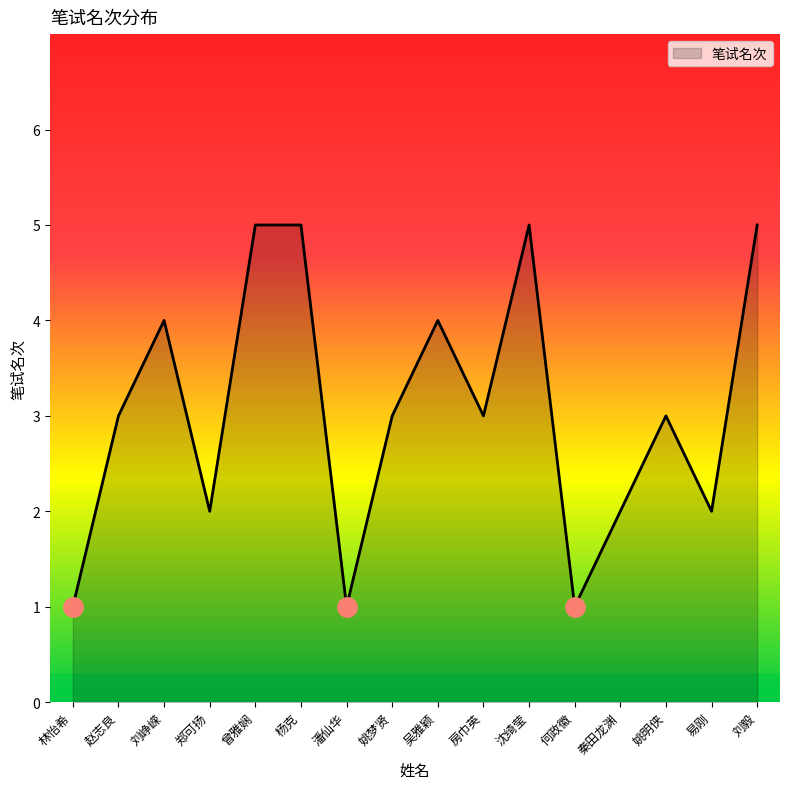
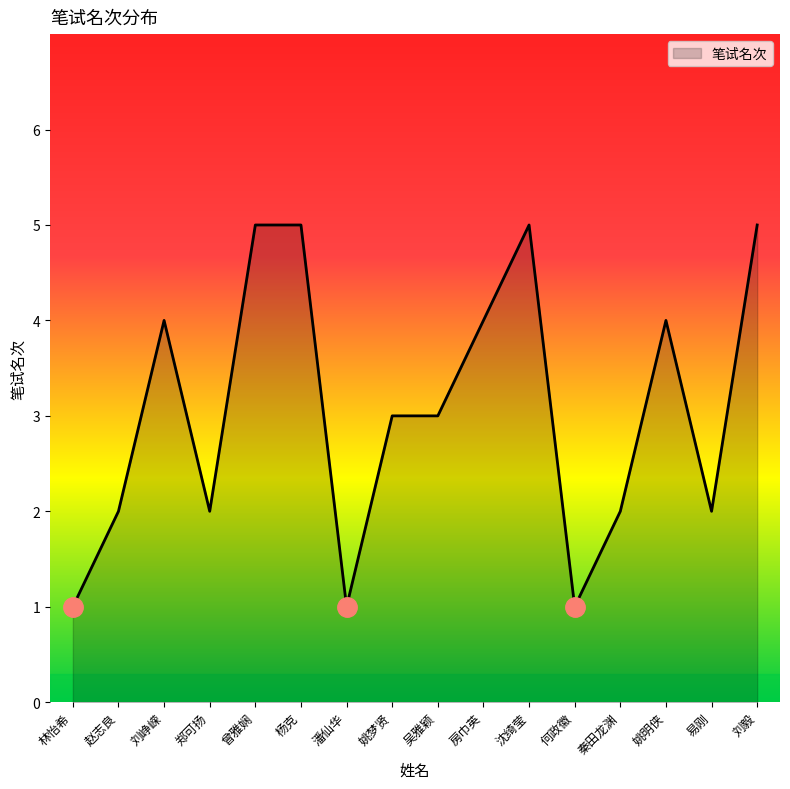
  {
    "笔试名次": {
-     "赵志良": 3,
+     "赵志良": 2,
      "刘峥嵘": 4,
      "郑可扬": 2,
      "曾雅娴": 5,
      "杨克": 5,
      "姚梦贤": 3,
-     "吴雅颖": 4,
-     "房巾英": 3,
+     "吴雅颖": 3,
+     "房巾英": 4,
      "沈绮莹": 5,
      "秦田龙渊": 2,
-     "姚明侠": 3,
+     "姚明侠": 4,
      "易刚": 2,
      "刘毅": 5
    }
  }
